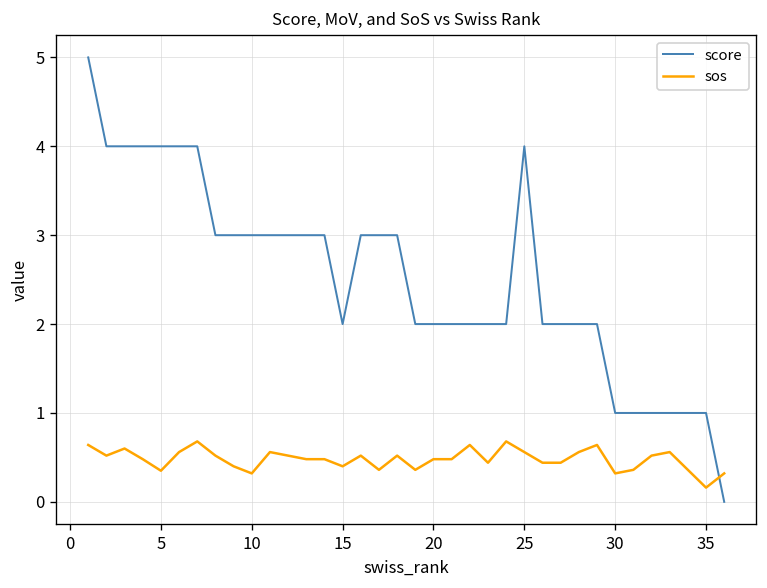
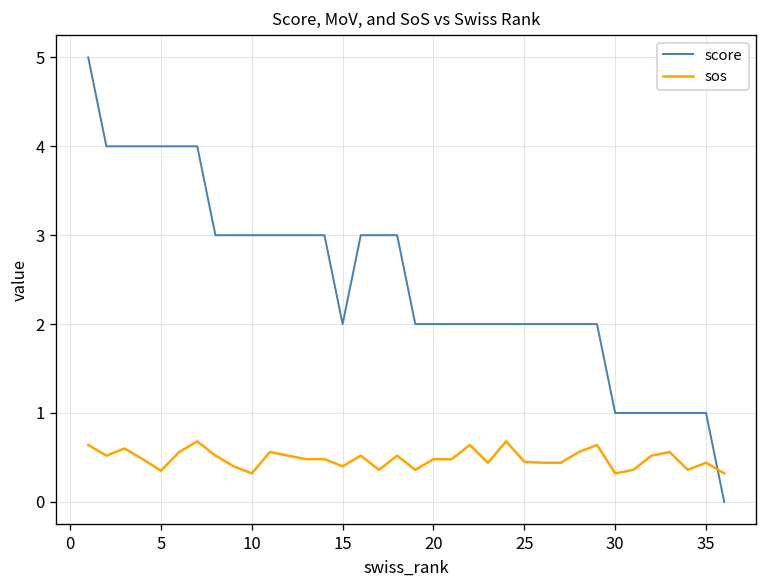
  {
    "score": {
      "5": 4,
      "10": 3,
      "15": 2,
      "20": 2,
-     "25": 4,
+     "25": 2,
      "30": 1,
      "35": 1
    },
    "sos": {
      "5": 0.4,
      "10": 0.3,
      "15": 0.4,
      "20": 0.5,
-     "25": 0.6,
+     "25": 0.5,
      "30": 0.3,
-     "35": 0.2
+     "35": 0.4
    }
  }
